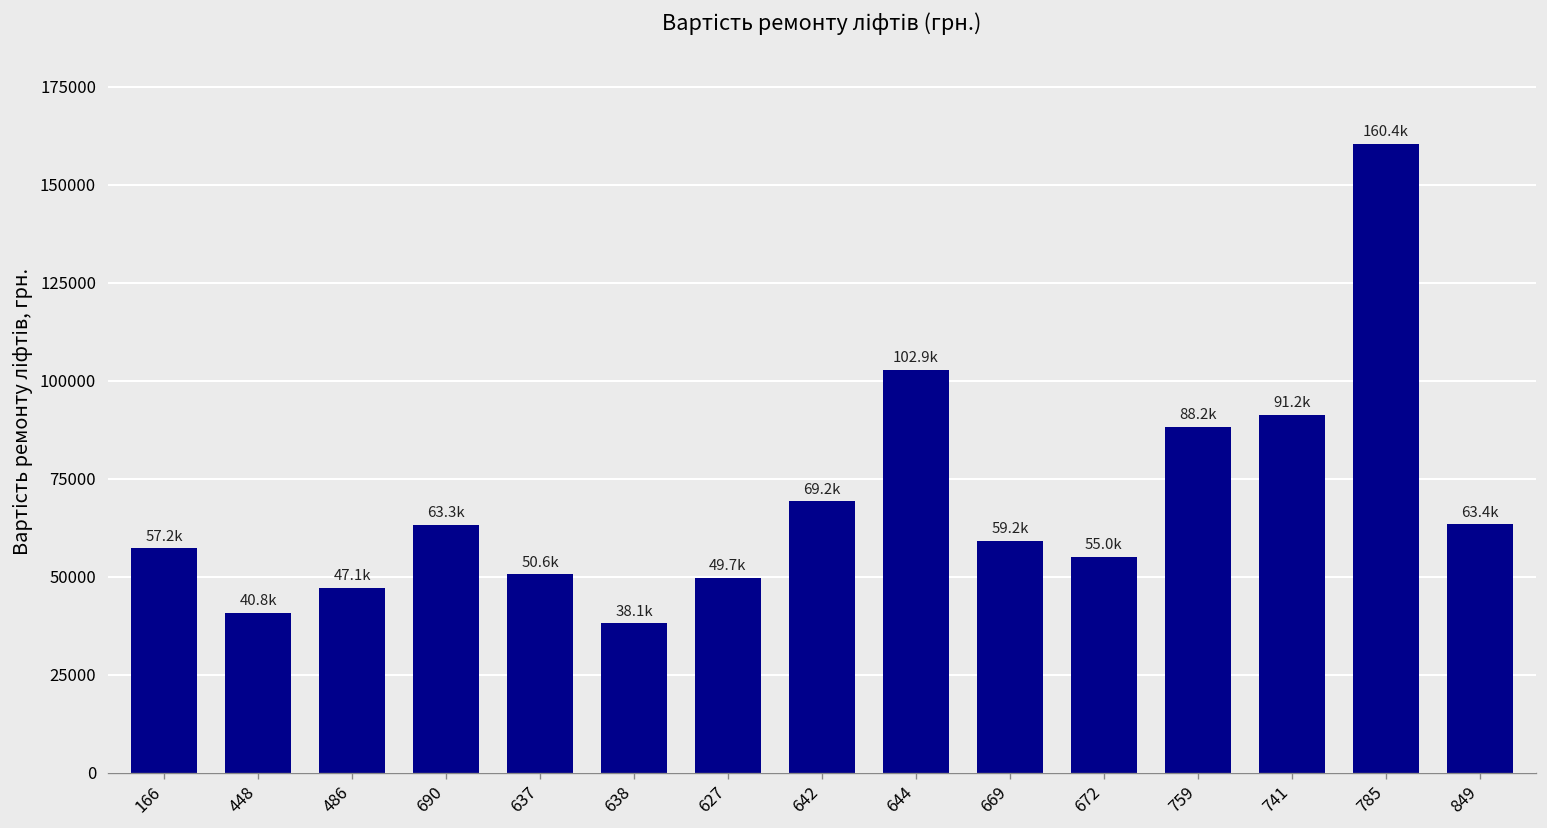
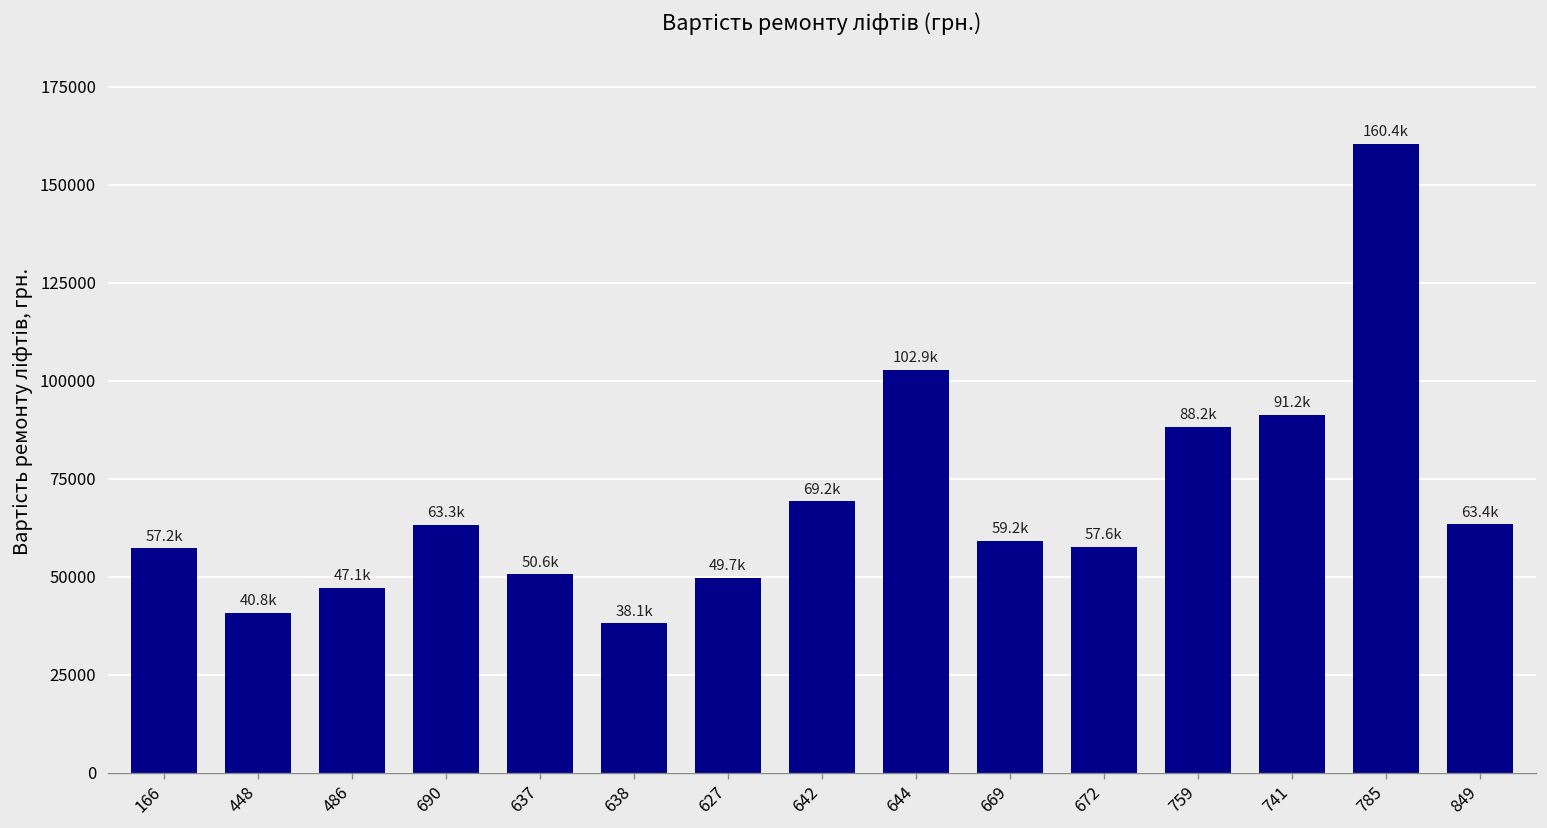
  {
    "166": "57.2k",
    "448": "40.8k",
    "486": "47.1k",
    "690": "63.3k",
    "637": "50.6k",
    "638": "38.1k",
    "627": "49.7k",
    "642": "69.2k",
    "644": "102.9k",
    "669": "59.2k",
-   "672": "55.0k",
+   "672": "57.6k",
    "759": "88.2k",
    "741": "91.2k",
    "785": "160.4k",
    "849": "63.4k"
  }
